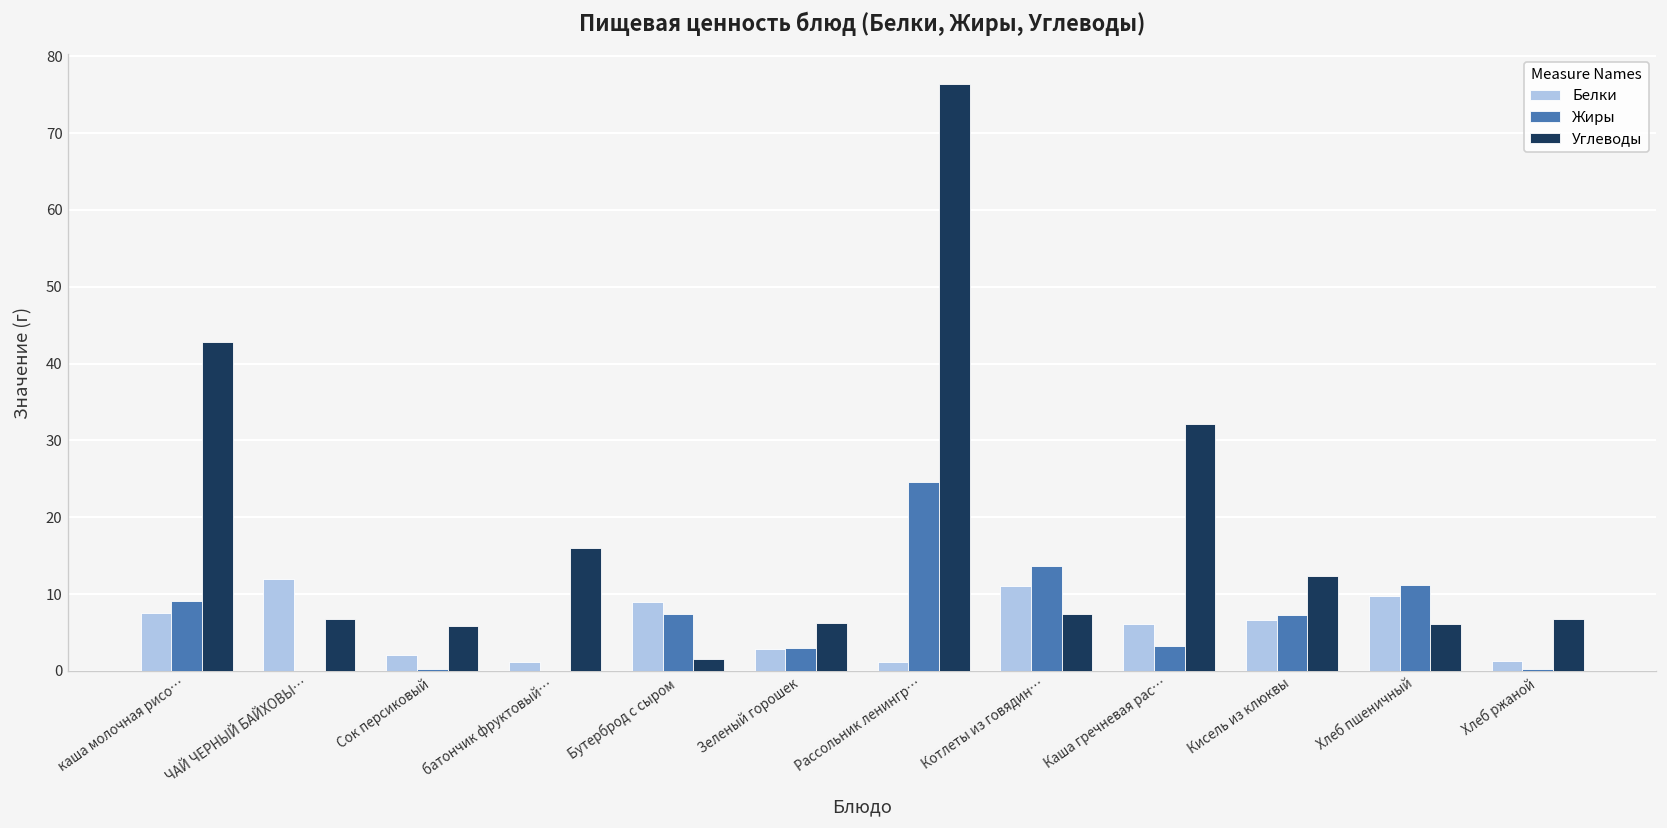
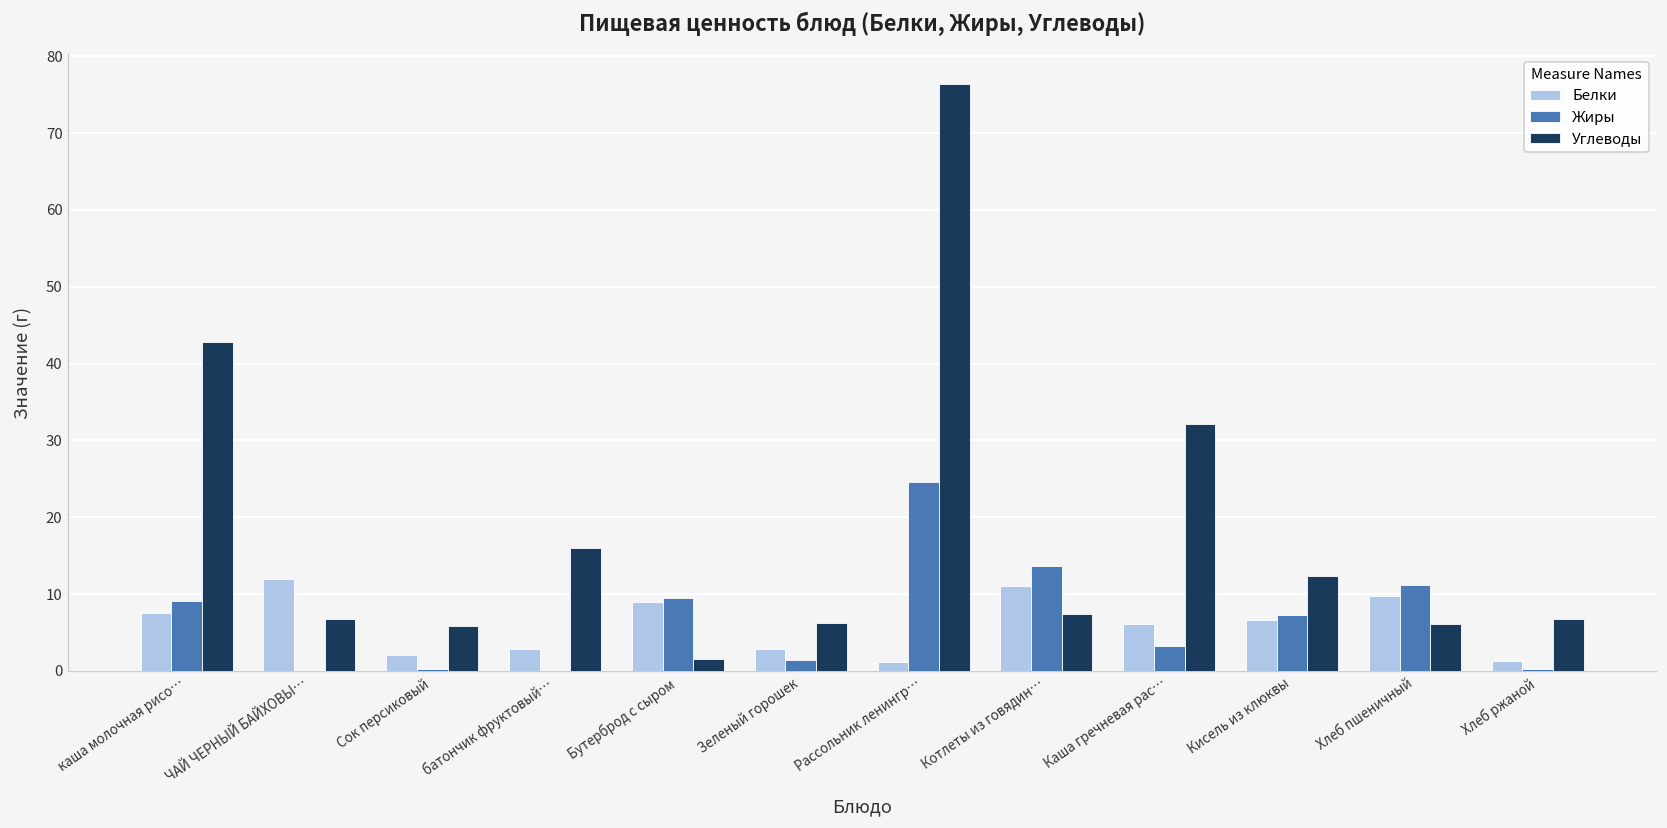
  {
    "Белки": {
      "каша молочная рисо…": 8,
      "ЧАЙ ЧЕРНЫЙ БАЙХОВЫ…": 12,
      "Сок персиковый": 2,
-     "батончик фруктовый…": 1,
+     "батончик фруктовый…": 3,
      "Бутерброд с сыром": 9,
      "Зеленый горошек": 3,
      "Рассольник ленингр…": 1,
      "Котлеты из говядин…": 11,
      "Каша гречневая рас…": 6,
      "Кисель из клюквы": 7,
      "Хлеб пшеничный": 10,
      "Хлеб ржаной": 1
    },
    "Жиры": {
      "каша молочная рисо…": 9,
      "ЧАЙ ЧЕРНЫЙ БАЙХОВЫ…": 0,
      "батончик фруктовый…": 0,
-     "Бутерброд с сыром": 7,
-     "Зеленый горошек": 3,
+     "Бутерброд с сыром": 9,
+     "Зеленый горошек": 1,
      "Рассольник ленингр…": 25,
      "Котлеты из говядин…": 14,
      "Каша гречневая рас…": 3,
      "Кисель из клюквы": 7,
      "Хлеб пшеничный": 11
    },
    "Углеводы": {
      "каша молочная рисо…": 43,
      "ЧАЙ ЧЕРНЫЙ БАЙХОВЫ…": 7,
      "Сок персиковый": 6,
      "батончик фруктовый…": 16,
      "Бутерброд с сыром": 2,
      "Зеленый горошек": 6,
      "Рассольник ленингр…": 76,
      "Котлеты из говядин…": 7,
      "Каша гречневая рас…": 32,
      "Кисель из клюквы": 12,
      "Хлеб пшеничный": 6,
      "Хлеб ржаной": 7
    }
  }
